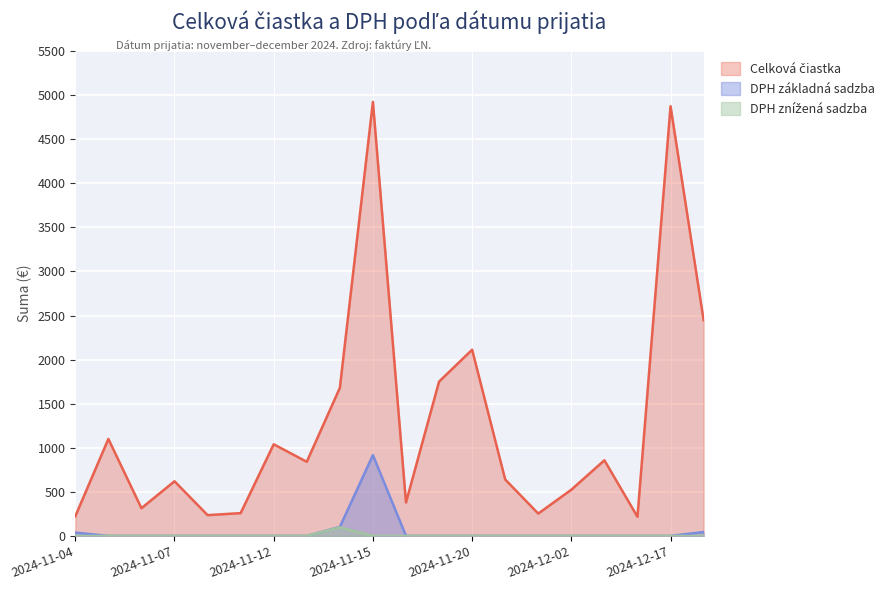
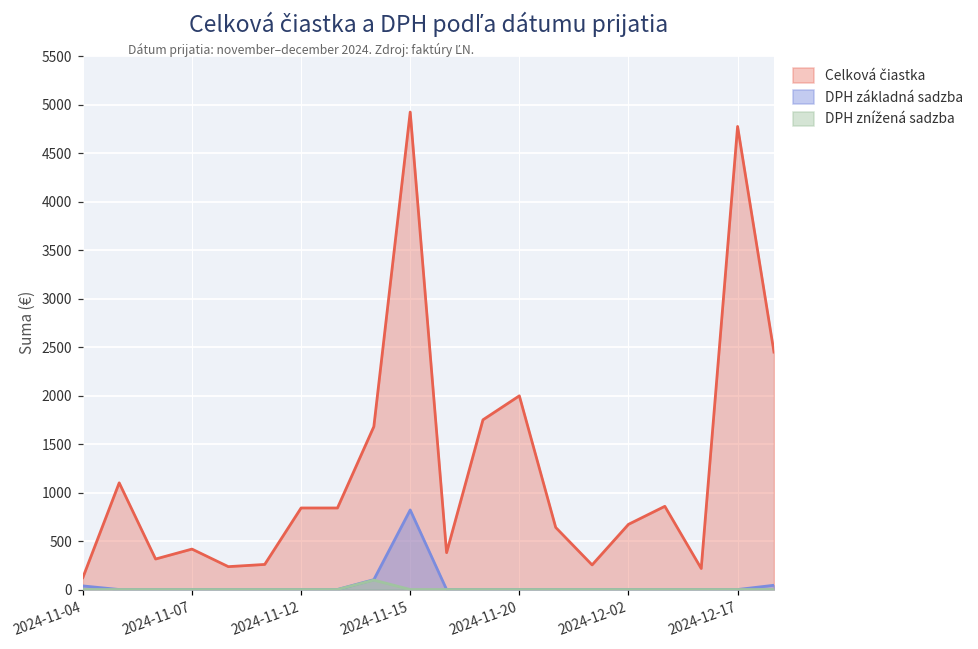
  {
    "Celková čiastka": {
-     "2024-11-04": 200,
-     "2024-11-07": 600,
-     "2024-11-12": 1000,
+     "2024-11-04": 100,
+     "2024-11-07": 400,
+     "2024-11-12": 800,
      "2024-11-15": 4900,
-     "2024-11-20": 2100,
-     "2024-12-02": 500,
-     "2024-12-17": 4900
+     "2024-11-20": 2000,
+     "2024-12-02": 700,
+     "2024-12-17": 4800
    },
    "DPH základná sadzba": {
      "2024-11-04": 0,
-     "2024-11-15": 900
+     "2024-11-15": 800
    },
    "DPH znížená sadzba": {
      "2024-11-04": 0,
      "2024-11-15": 0
    }
  }
